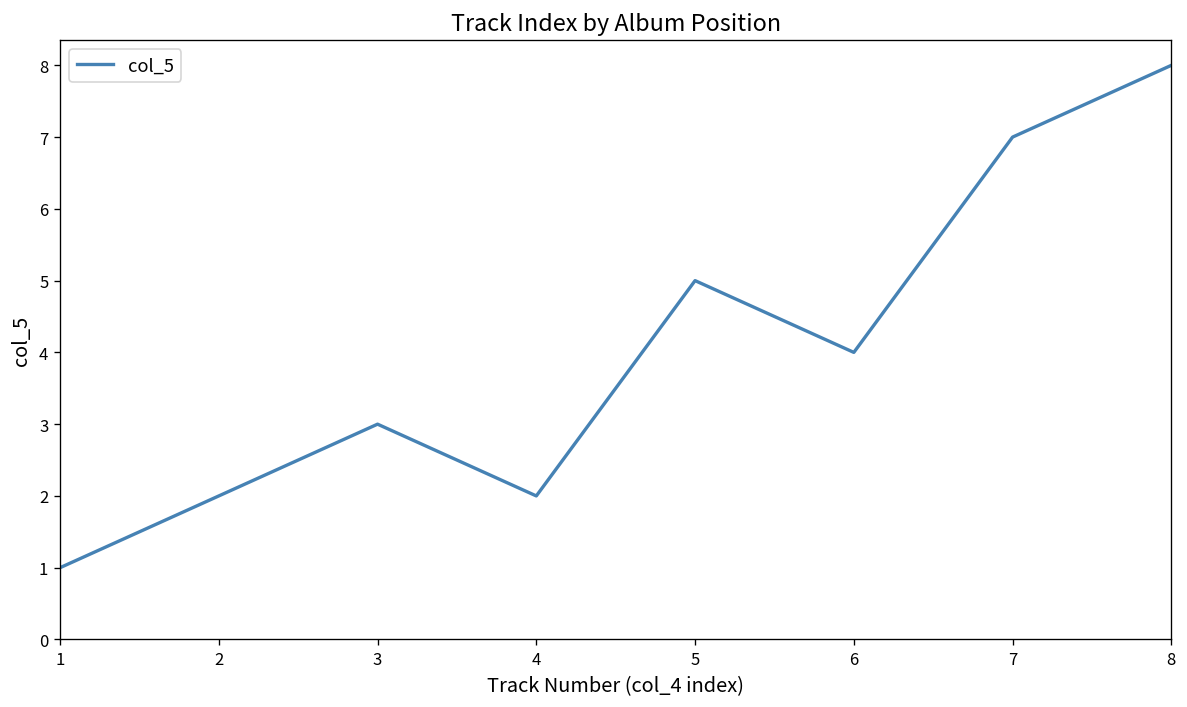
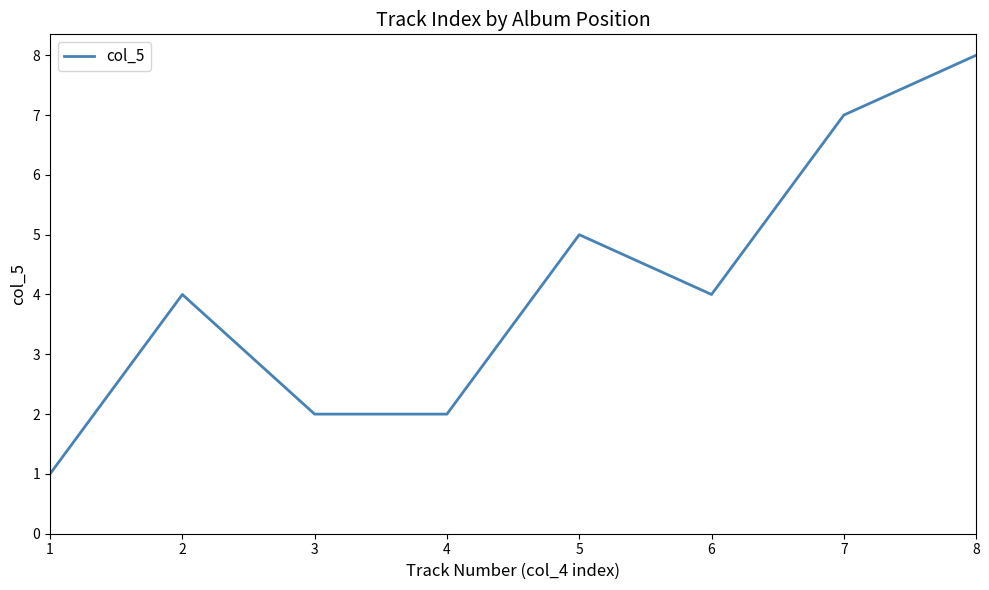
  {
    "1": 1,
-   "2": 2,
-   "3": 3,
+   "2": 4,
+   "3": 2,
    "4": 2,
    "5": 5,
    "6": 4,
    "7": 7,
    "8": 8
  }
